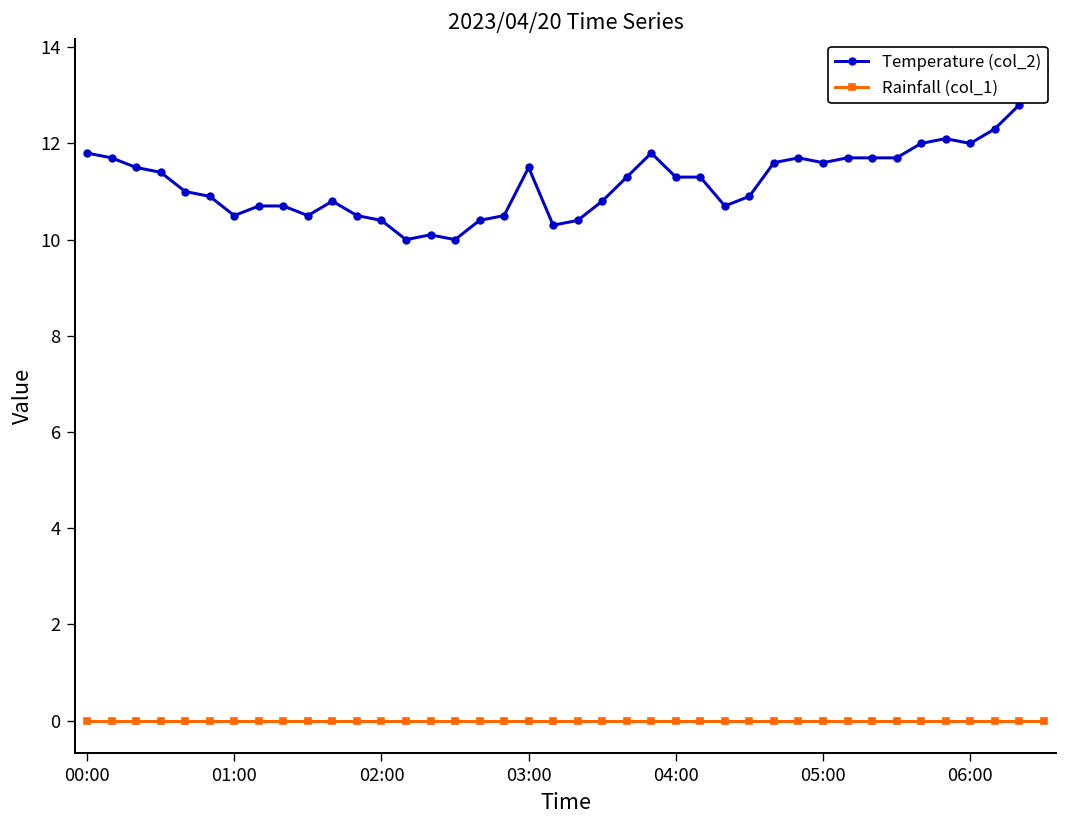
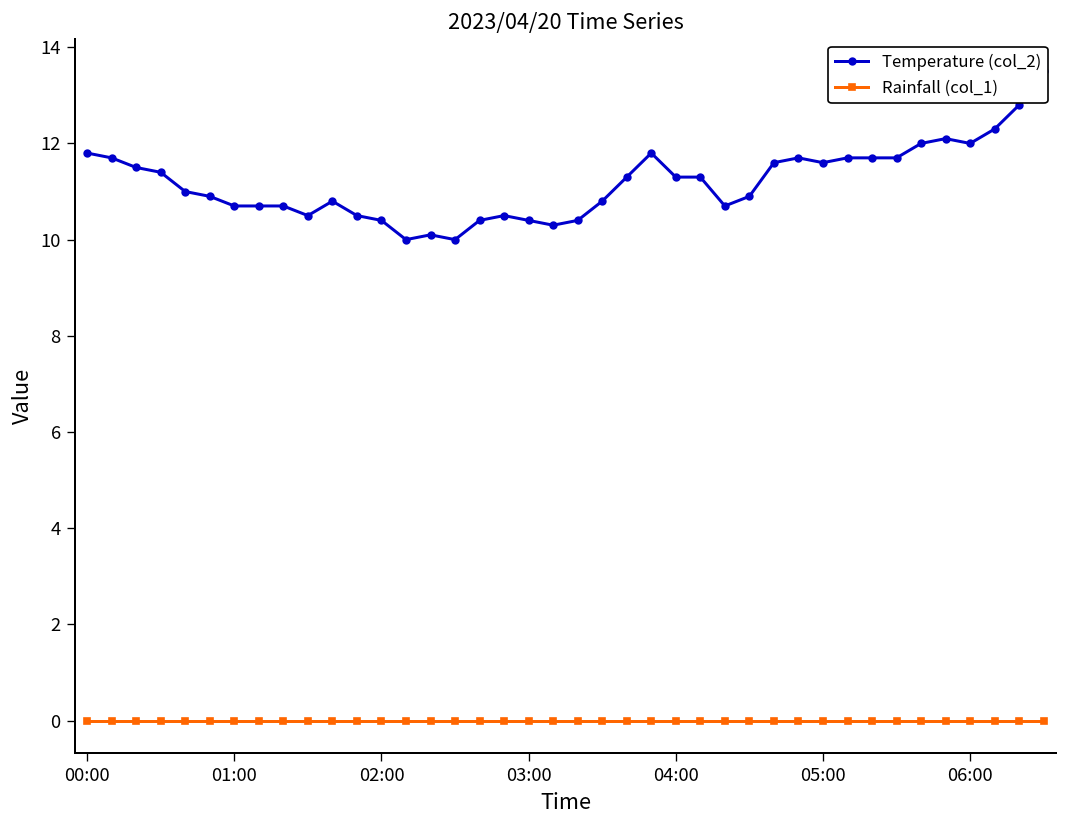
  {
    "Temperature (col_2)": {
      "00:00": 11.8,
-     "01:00": 10.5,
+     "01:00": 10.7,
      "02:00": 10.4,
-     "03:00": 11.5,
+     "03:00": 10.4,
      "04:00": 11.3,
      "05:00": 11.6,
      "06:00": 12.0
    },
    "Rainfall (col_1)": {
      "00:00": 0.0,
      "01:00": 0.0,
      "02:00": 0.0,
      "03:00": 0.0,
      "04:00": 0.0,
      "05:00": 0.0,
      "06:00": 0.0
    }
  }
